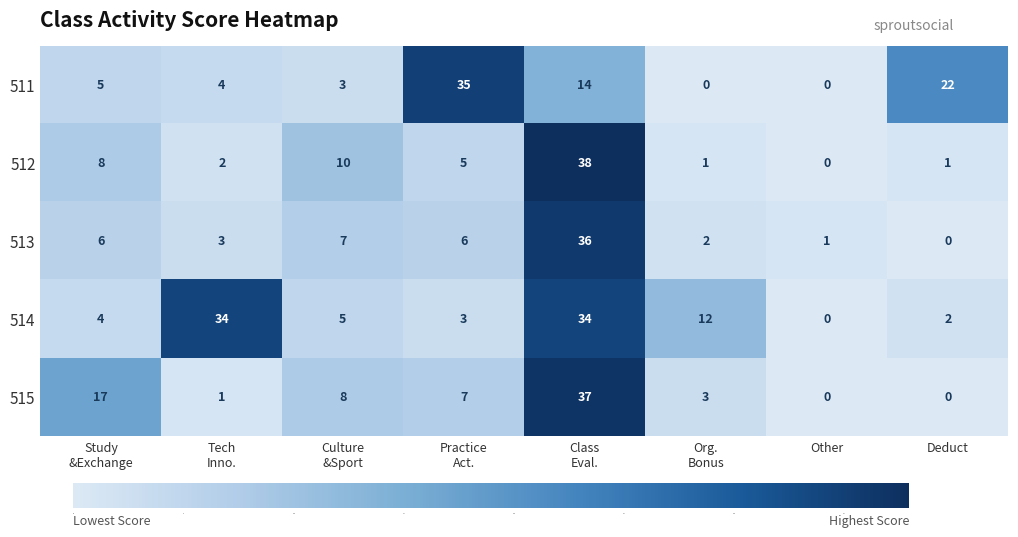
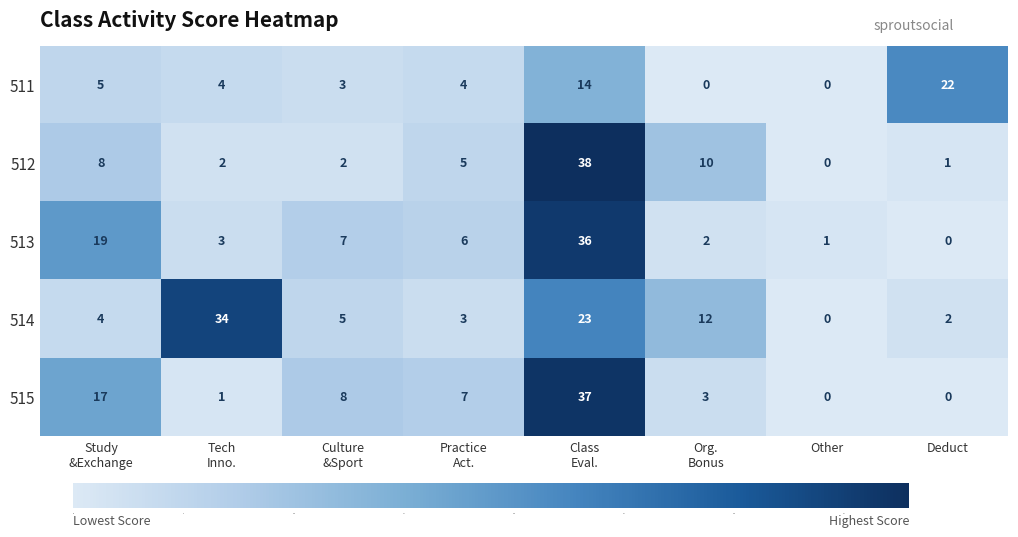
  {
    "511": {
      "Study &Exchange": 5,
      "Tech Inno.": 4,
      "Culture &Sport": 3,
-     "Practice Act.": 35,
+     "Practice Act.": 4,
      "Class Eval.": 14,
      "Org. Bonus": 0,
      "Other": 0,
      "Deduct": 22
    },
    "512": {
      "Study &Exchange": 8,
      "Tech Inno.": 2,
-     "Culture &Sport": 10,
+     "Culture &Sport": 2,
      "Practice Act.": 5,
      "Class Eval.": 38,
-     "Org. Bonus": 1,
+     "Org. Bonus": 10,
      "Other": 0,
      "Deduct": 1
    },
    "513": {
-     "Study &Exchange": 6,
+     "Study &Exchange": 19,
      "Tech Inno.": 3,
      "Culture &Sport": 7,
      "Practice Act.": 6,
      "Class Eval.": 36,
      "Org. Bonus": 2,
      "Other": 1,
      "Deduct": 0
    },
    "514": {
      "Study &Exchange": 4,
      "Tech Inno.": 34,
      "Culture &Sport": 5,
      "Practice Act.": 3,
-     "Class Eval.": 34,
+     "Class Eval.": 23,
      "Org. Bonus": 12,
      "Other": 0,
      "Deduct": 2
    },
    "515": {
      "Study &Exchange": 17,
      "Tech Inno.": 1,
      "Culture &Sport": 8,
      "Practice Act.": 7,
      "Class Eval.": 37,
      "Org. Bonus": 3,
      "Other": 0,
      "Deduct": 0
    }
  }
